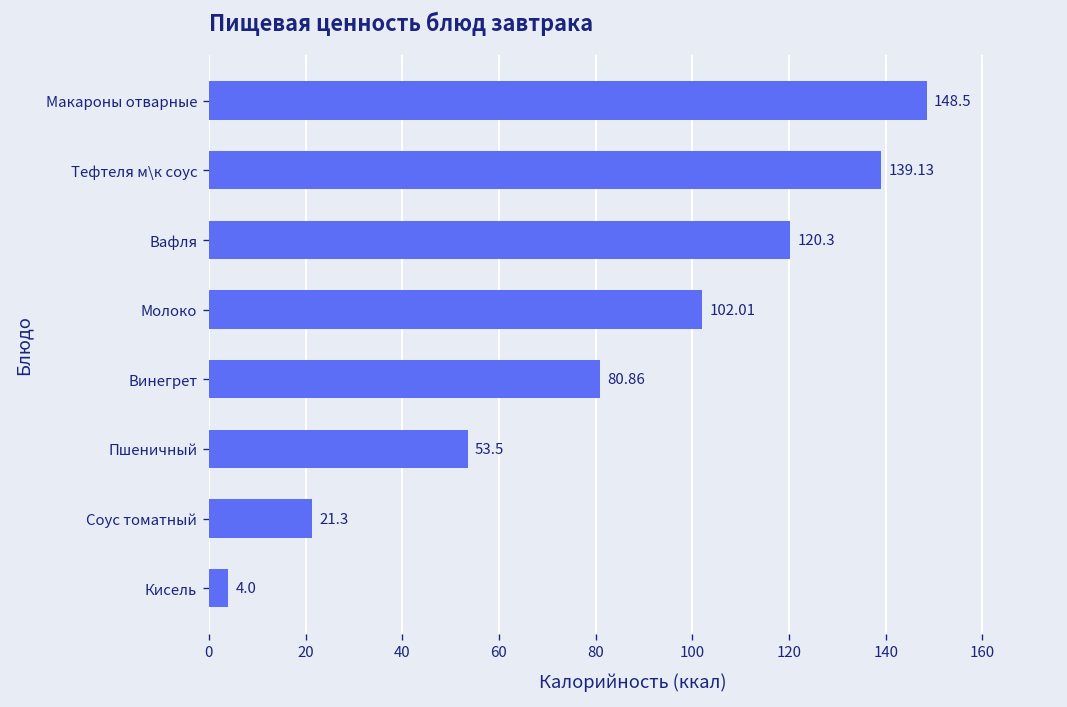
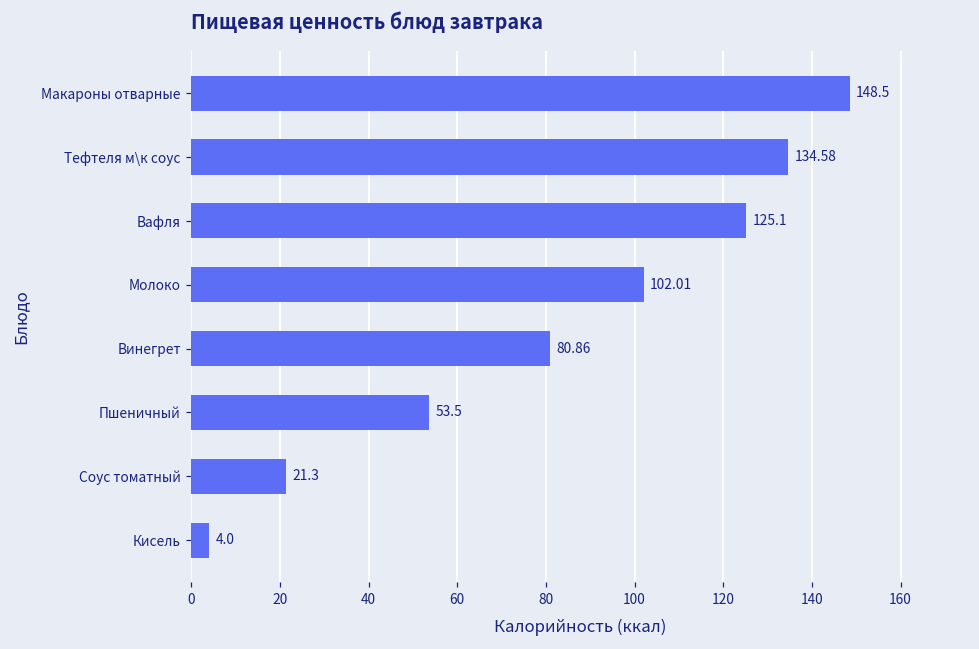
  {
    "Макароны отварные": 148.5,
-   "Тефтеля м\\к соус": 139.13,
-   "Вафля": 120.3,
+   "Тефтеля м\\к соус": 134.58,
+   "Вафля": 125.1,
    "Молоко": 102.01,
    "Винегрет": 80.86,
    "Пшеничный": 53.5,
    "Соус томатный": 21.3,
    "Кисель": 4.0
  }
